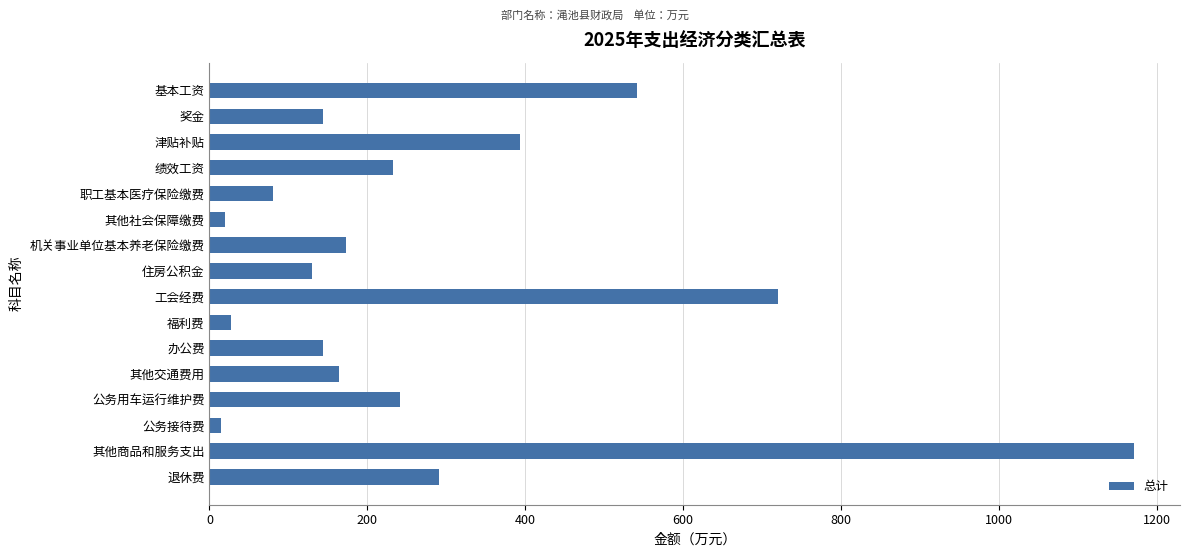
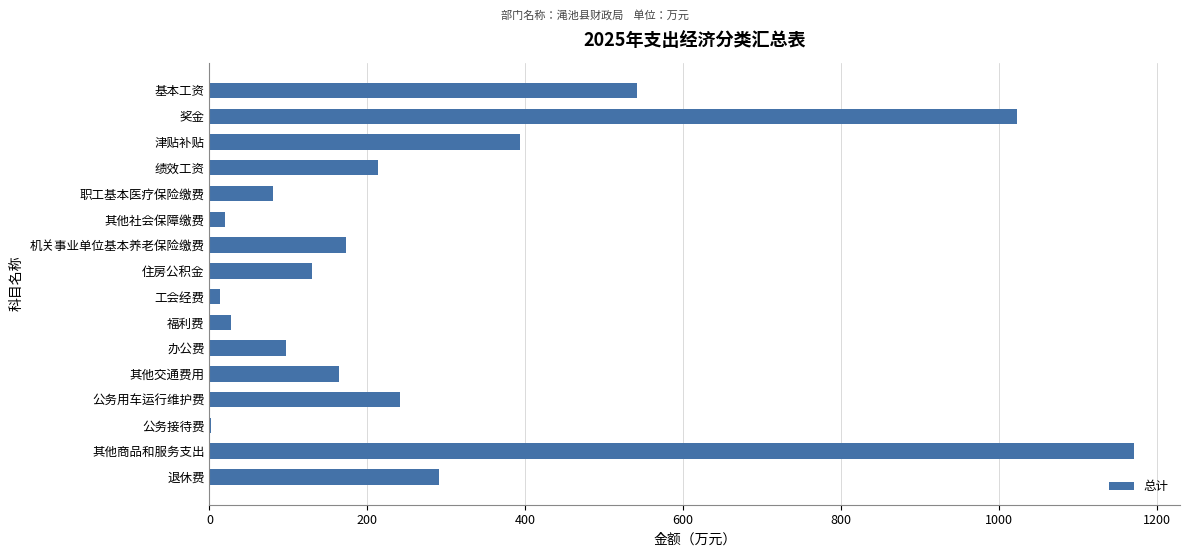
  {
    "基本工资": 540,
-   "奖金": 140,
+   "奖金": 1020,
    "津贴补贴": 390,
-   "绩效工资": 230,
+   "绩效工资": 210,
    "职工基本医疗保险缴费": 80,
    "其他社会保障缴费": 20,
    "机关事业单位基本养老保险缴费": 170,
    "住房公积金": 130,
-   "工会经费": 720,
+   "工会经费": 10,
    "福利费": 30,
-   "办公费": 140,
+   "办公费": 100,
    "其他交通费用": 160,
    "公务用车运行维护费": 240,
-   "公务接待费": 10,
+   "公务接待费": 0,
    "其他商品和服务支出": 1170,
    "退休费": 290
  }
